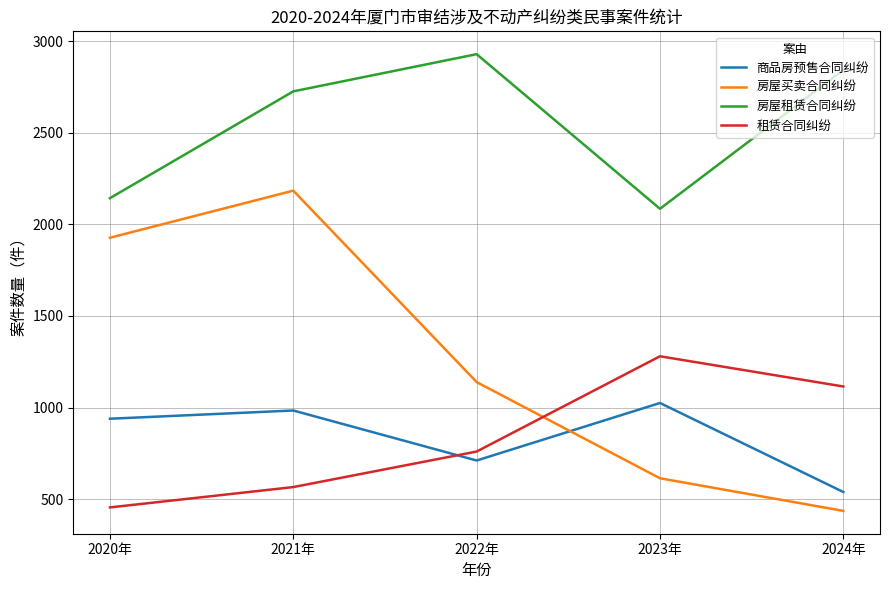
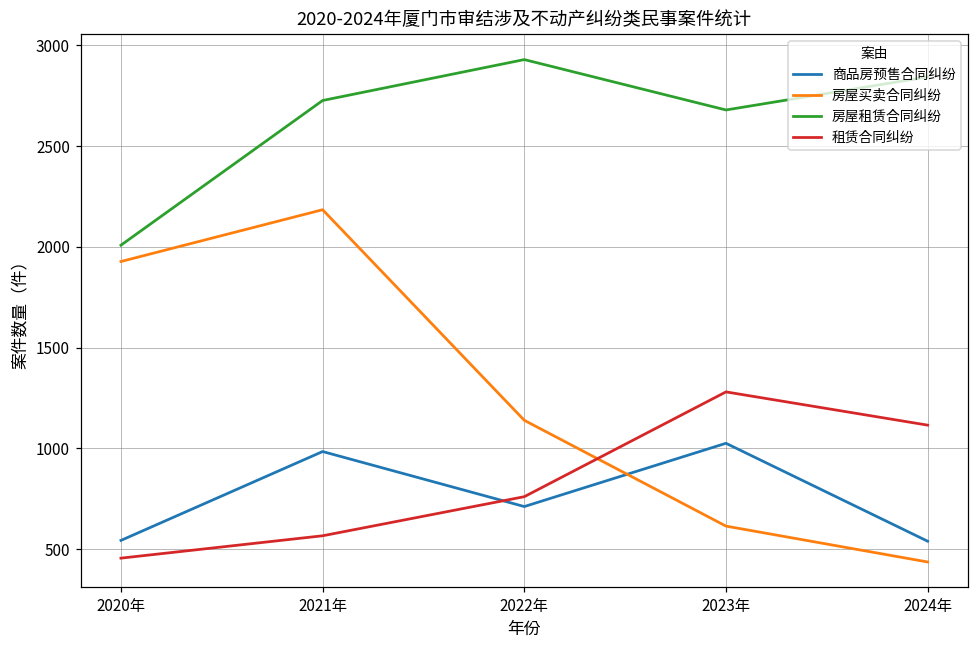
  {
    "商品房预售合同纠纷": {
-     "2020年": 940,
+     "2020年": 540,
      "2021年": 980,
      "2022年": 710,
      "2023年": 1030,
      "2024年": 540
    },
    "房屋买卖合同纠纷": {
      "2020年": 1930,
      "2021年": 2180,
      "2022年": 1140,
      "2023年": 610,
      "2024年": 440
    },
    "房屋租赁合同纠纷": {
-     "2020年": 2140,
+     "2020年": 2010,
      "2021年": 2730,
      "2022年": 2930,
-     "2023年": 2090
+     "2023年": 2680
    },
    "租赁合同纠纷": {
      "2020年": 460,
      "2021年": 570,
      "2022年": 760,
      "2023年": 1280,
      "2024年": 1120
    }
  }
